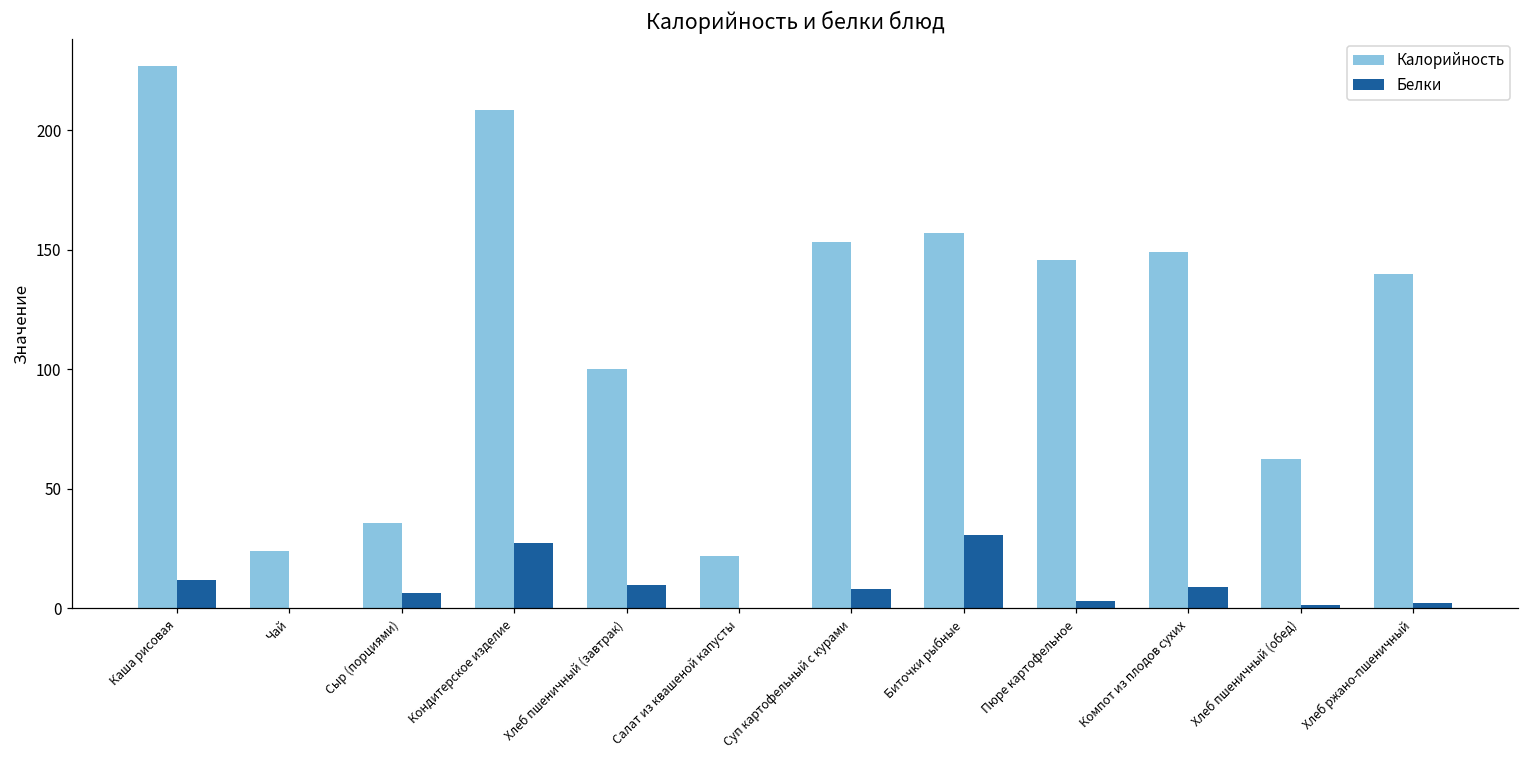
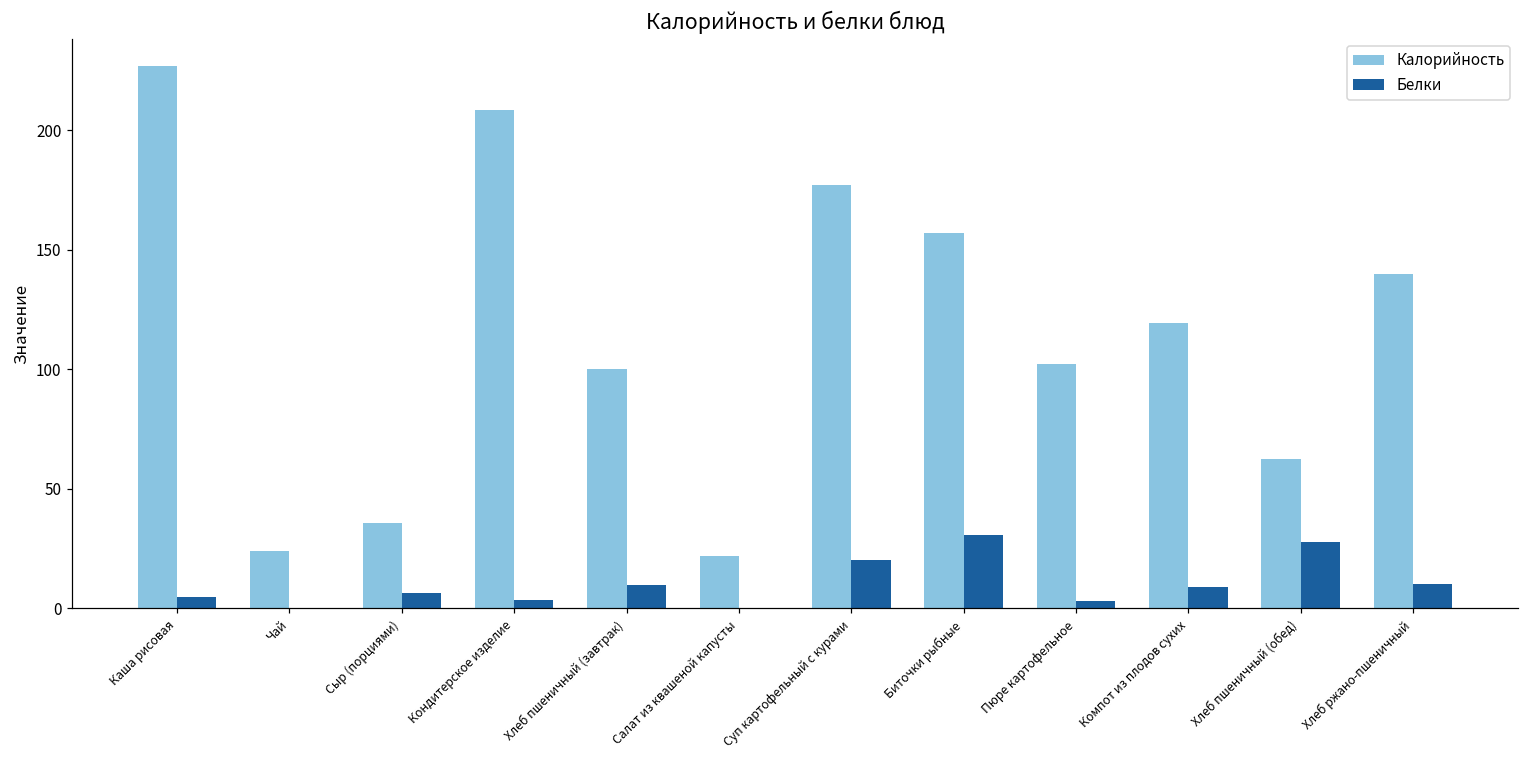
  {
    "Калорийность": {
      "Каша рисовая": 227,
      "Чай": 24,
      "Сыр (порциями)": 36,
      "Кондитерское изделие": 209,
      "Хлеб пшеничный (завтрак)": 100,
      "Салат из квашеной капусты": 22,
-     "Суп картофельный с курами": 153,
+     "Суп картофельный с курами": 177,
      "Биточки рыбные": 157,
-     "Пюре картофельное": 146,
-     "Компот из плодов сухих": 149,
+     "Пюре картофельное": 102,
+     "Компот из плодов сухих": 119,
      "Хлеб пшеничный (обед)": 62,
      "Хлеб ржано-пшеничный": 140
    },
    "Белки": {
-     "Каша рисовая": 12,
+     "Каша рисовая": 5,
      "Чай": 0,
      "Сыр (порциями)": 6,
-     "Кондитерское изделие": 28,
+     "Кондитерское изделие": 4,
      "Хлеб пшеничный (завтрак)": 10,
      "Салат из квашеной капусты": 0,
-     "Суп картофельный с курами": 8,
+     "Суп картофельный с курами": 20,
      "Биточки рыбные": 31,
      "Пюре картофельное": 3,
      "Компот из плодов сухих": 9,
-     "Хлеб пшеничный (обед)": 2,
-     "Хлеб ржано-пшеничный": 2
+     "Хлеб пшеничный (обед)": 28,
+     "Хлеб ржано-пшеничный": 10
    }
  }
